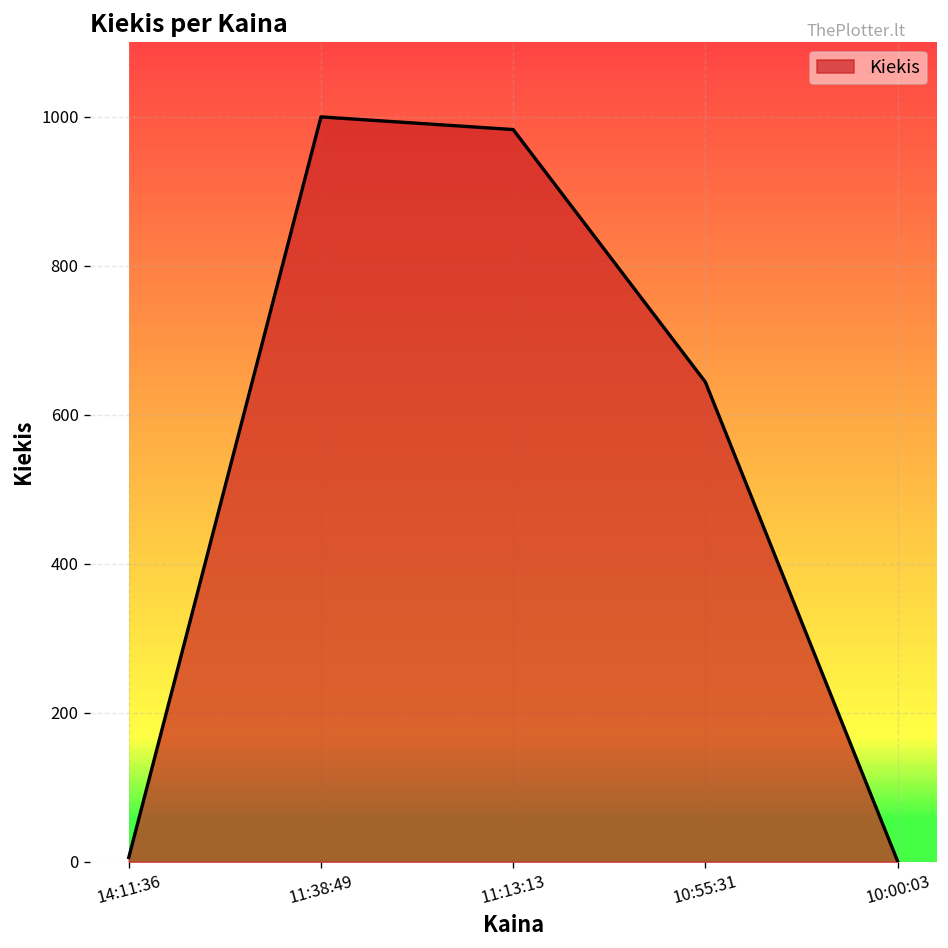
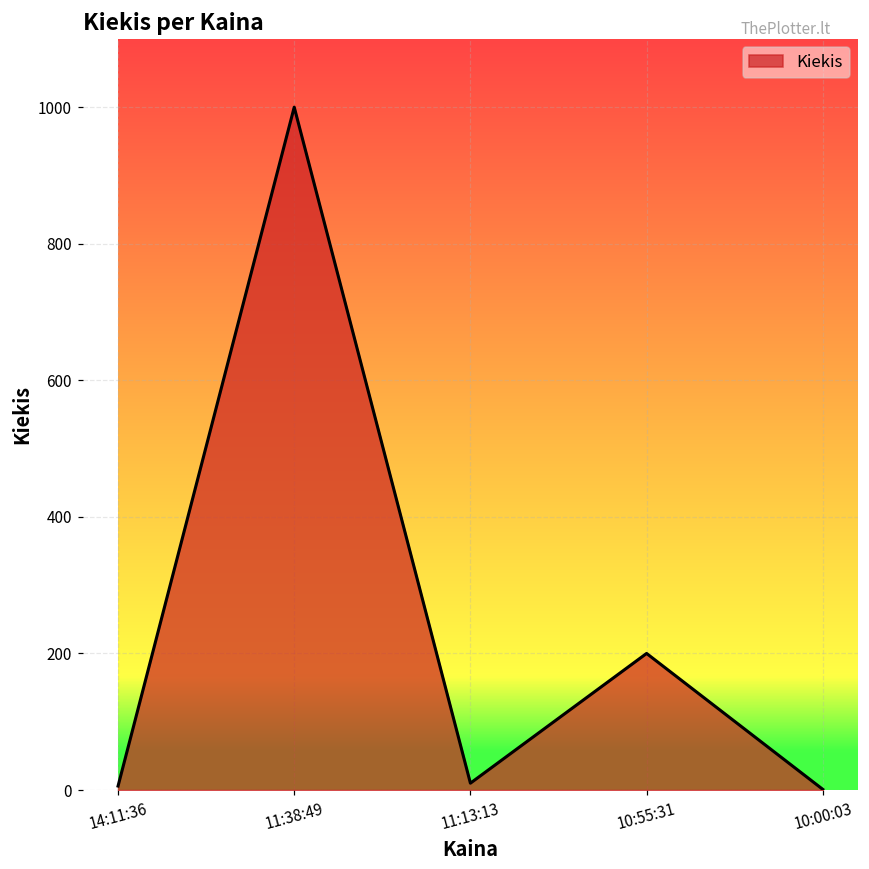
  {
    "14:11:36": 10,
    "11:38:49": 1000,
-   "11:13:13": 980,
-   "10:55:31": 640,
+   "11:13:13": 10,
+   "10:55:31": 200,
    "10:00:03": 0
  }
